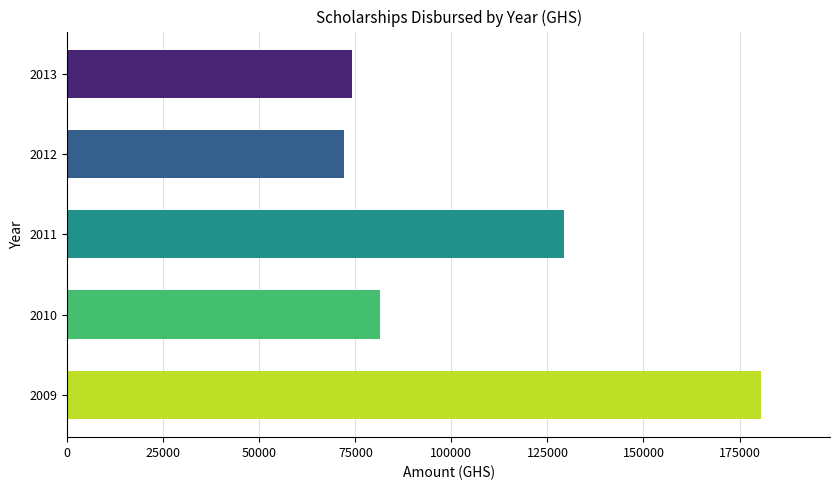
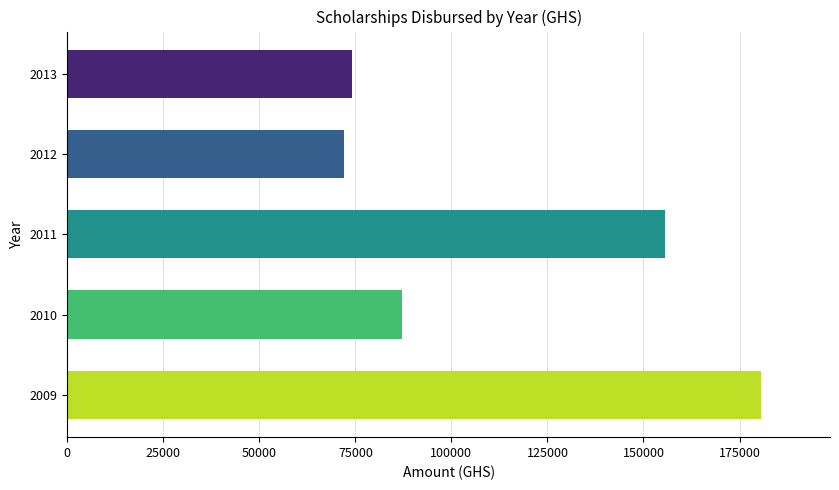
  {
    "2013": 74000,
    "2012": 72000,
-   "2011": 129000,
-   "2010": 81000,
+   "2011": 156000,
+   "2010": 87000,
    "2009": 181000
  }
